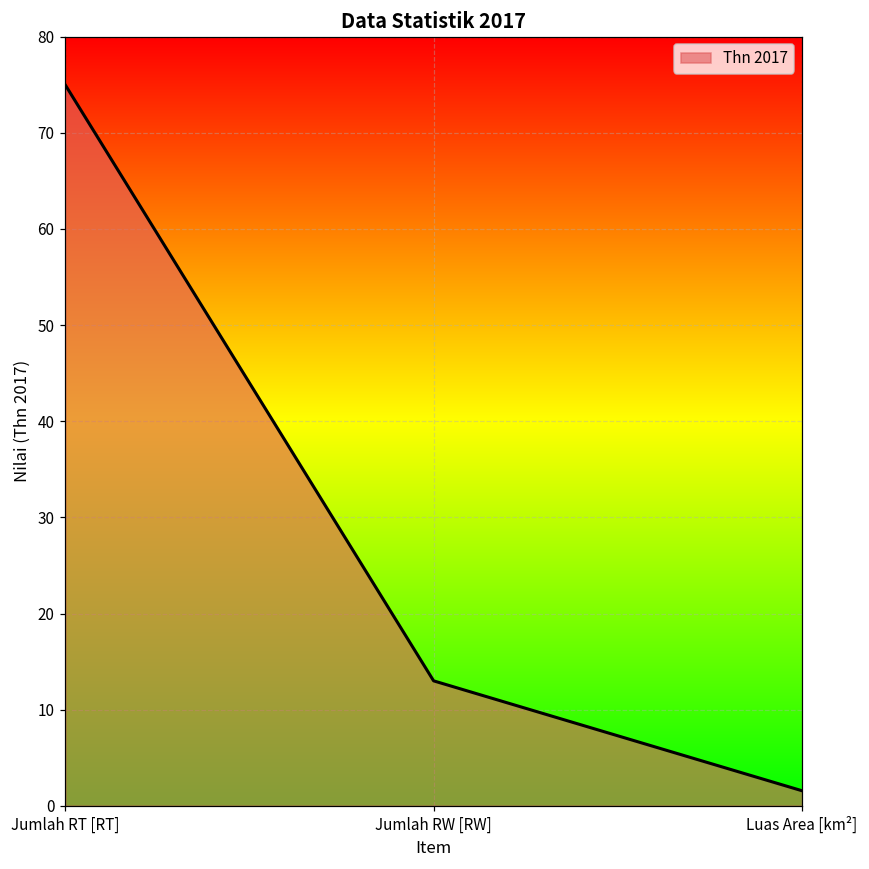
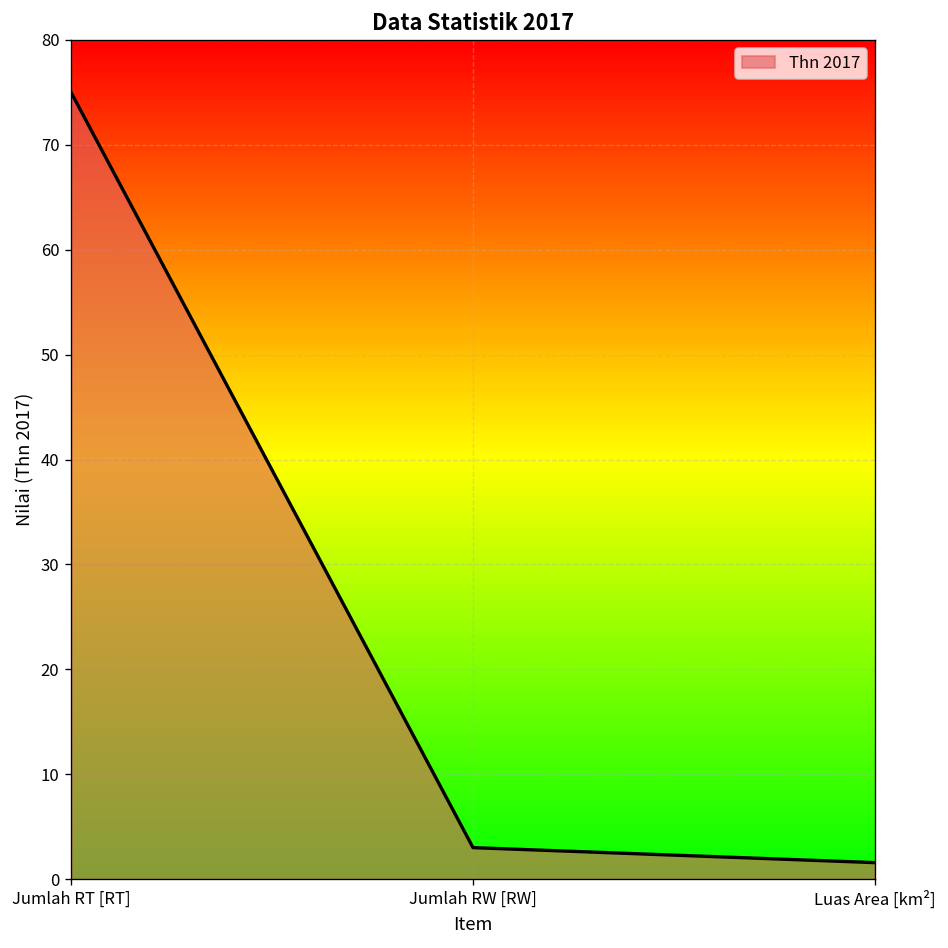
  {
    "Jumlah RT [RT]": 75,
-   "Jumlah RW [RW]": 13,
+   "Jumlah RW [RW]": 3,
    "Luas Area [km²]": 2
  }
